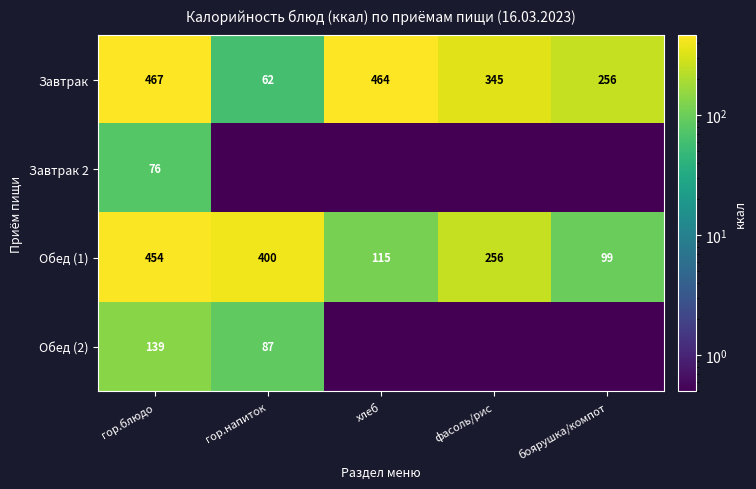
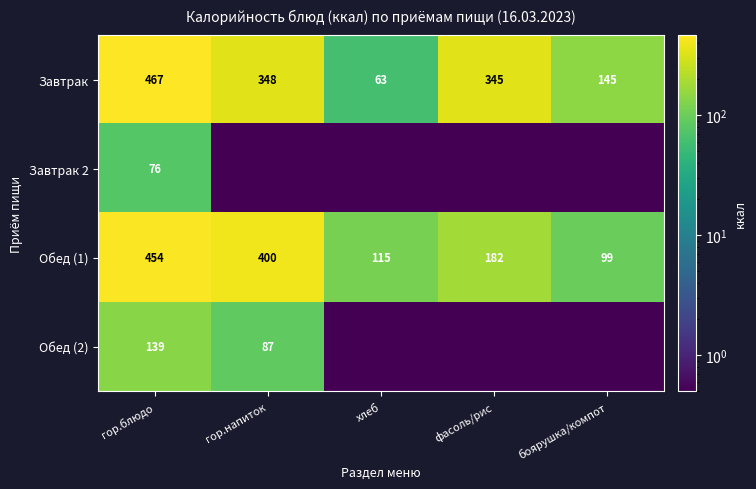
  {
    "Завтрак": {
      "гор.блюдо": 467,
-     "гор.напиток": 62,
-     "хлеб": 464,
+     "гор.напиток": 348,
+     "хлеб": 63,
      "фасоль/рис": 345,
-     "боярушка/компот": 256
+     "боярушка/компот": 145
    },
    "Завтрак 2": {
      "гор.блюдо": 76
    },
    "Обед (1)": {
      "гор.блюдо": 454,
      "гор.напиток": 400,
      "хлеб": 115,
-     "фасоль/рис": 256,
+     "фасоль/рис": 182,
      "боярушка/компот": 99
    },
    "Обед (2)": {
      "гор.блюдо": 139,
      "гор.напиток": 87
    }
  }
